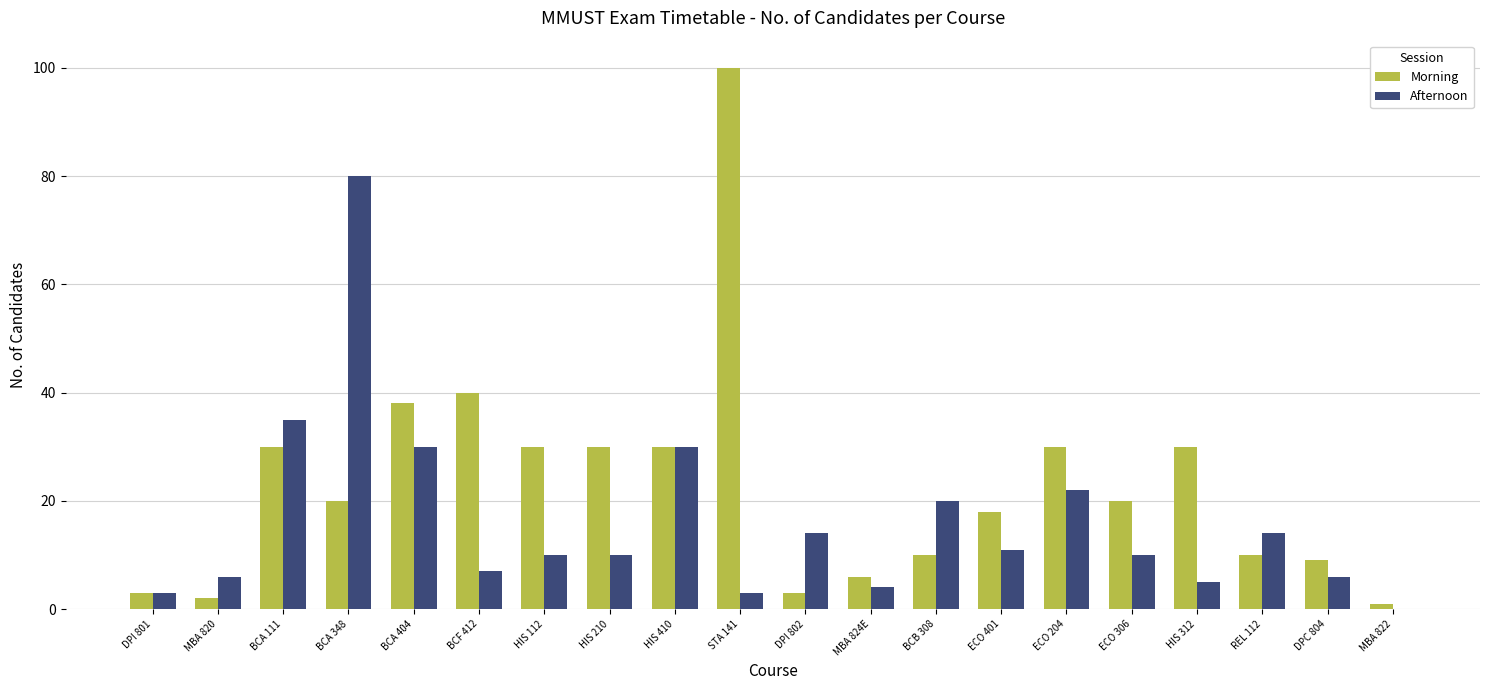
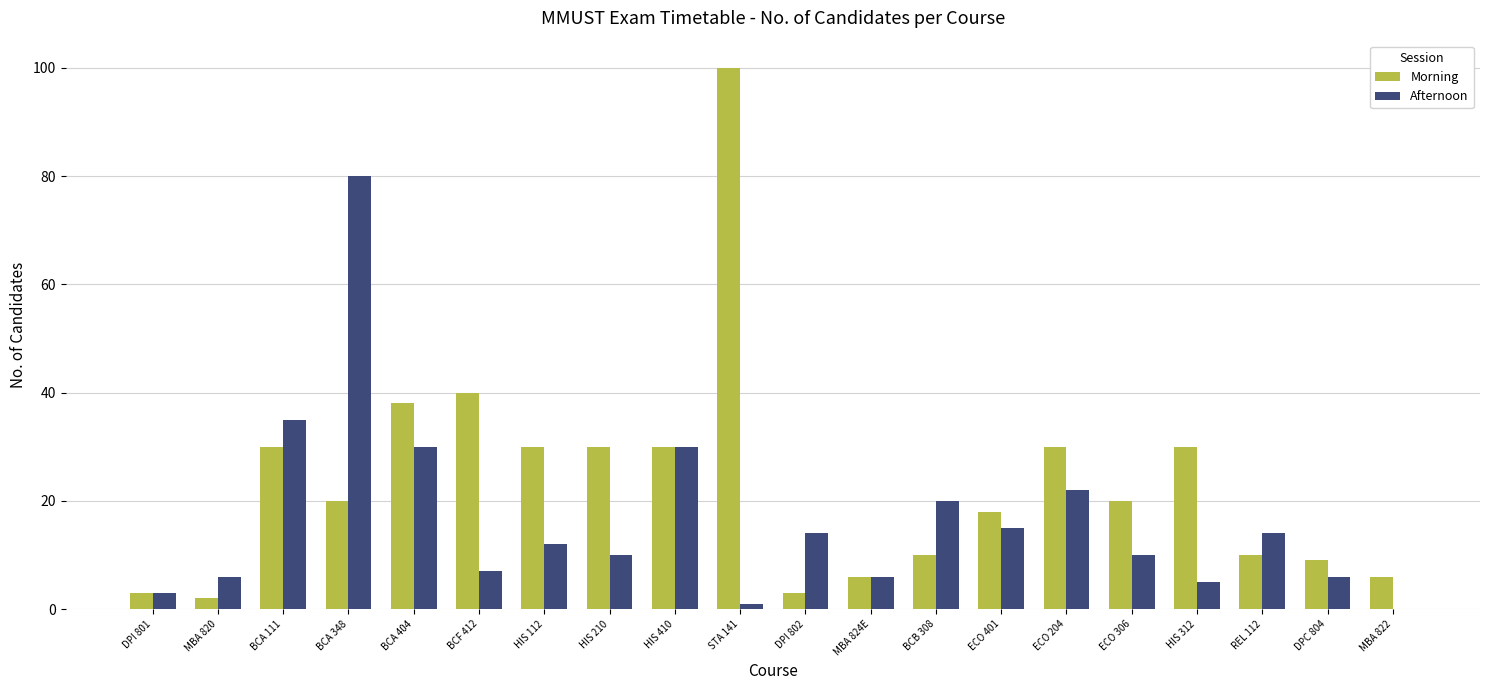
  {
    "Morning": {
      "DPI 801": 3,
      "MBA 820": 2,
      "BCA 111": 30,
      "BCA 348": 20,
      "BCA 404": 38,
      "BCF 412": 40,
      "HIS 112": 30,
      "HIS 210": 30,
      "HIS 410": 30,
      "STA 141": 100,
      "DPI 802": 3,
      "MBA 824E": 6,
      "BCB 308": 10,
      "ECO 401": 18,
      "ECO 204": 30,
      "ECO 306": 20,
      "HIS 312": 30,
      "REL 112": 10,
      "DPC 804": 9,
-     "MBA 822": 1
+     "MBA 822": 6
    },
    "Afternoon": {
      "DPI 801": 3,
      "MBA 820": 6,
      "BCA 111": 35,
      "BCA 348": 80,
      "BCA 404": 30,
      "BCF 412": 7,
-     "HIS 112": 10,
+     "HIS 112": 12,
      "HIS 210": 10,
      "HIS 410": 30,
-     "STA 141": 3,
+     "STA 141": 1,
      "DPI 802": 14,
-     "MBA 824E": 4,
+     "MBA 824E": 6,
      "BCB 308": 20,
-     "ECO 401": 11,
+     "ECO 401": 15,
      "ECO 204": 22,
      "ECO 306": 10,
      "HIS 312": 5,
      "REL 112": 14,
      "DPC 804": 6,
      "MBA 822": 0
    }
  }
